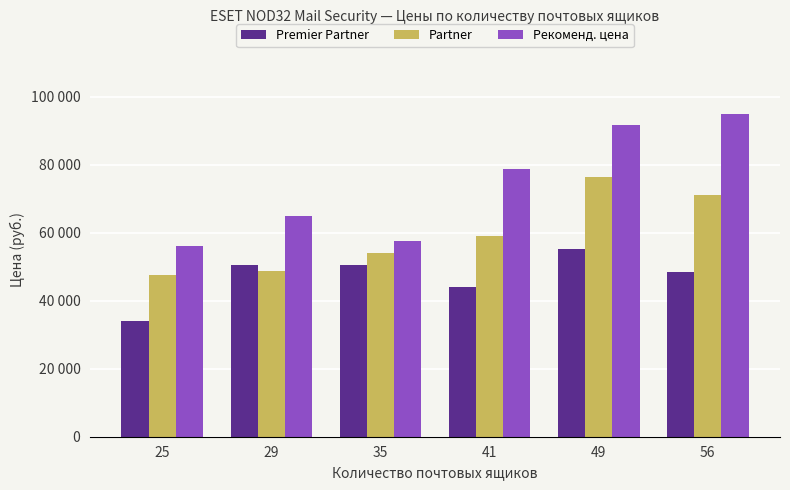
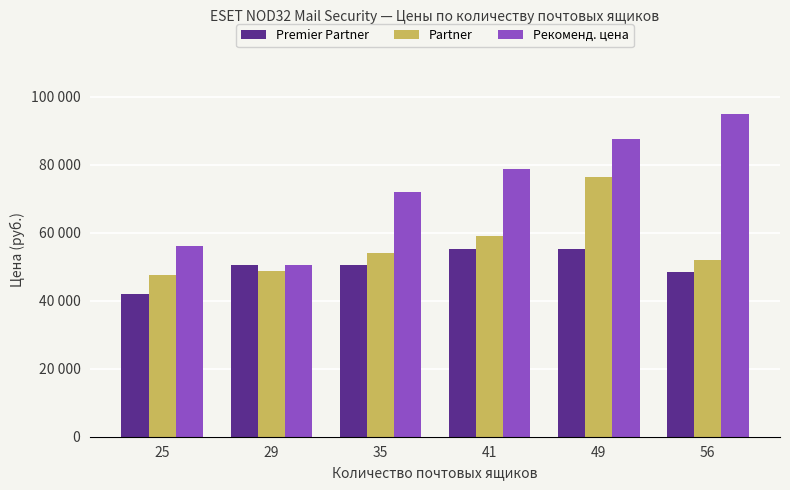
  {
    "Premier Partner": {
-     "25": 34000,
+     "25": 42000,
      "29": 51000,
      "35": 50000,
-     "41": 44000,
+     "41": 55000,
      "49": 55000,
      "56": 48000
    },
    "Partner": {
      "25": 48000,
      "29": 49000,
      "35": 54000,
      "41": 59000,
      "49": 77000,
-     "56": 71000
+     "56": 52000
    },
    "Рекоменд. цена": {
      "25": 56000,
-     "29": 65000,
-     "35": 58000,
+     "29": 51000,
+     "35": 72000,
      "41": 79000,
-     "49": 92000,
+     "49": 87000,
      "56": 95000
    }
  }
